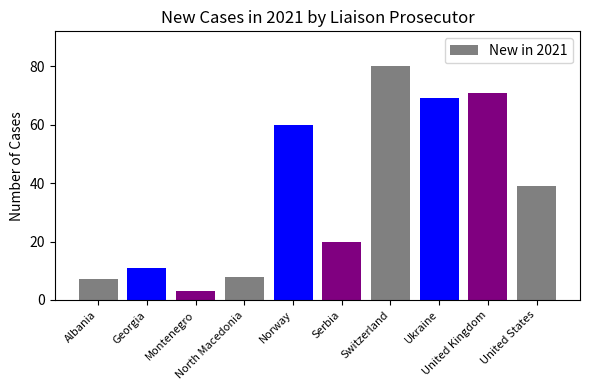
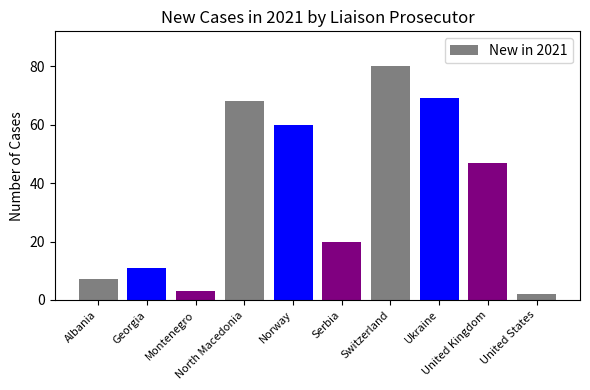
  {
    "Albania": 7,
    "Georgia": 11,
    "Montenegro": 3,
-   "North Macedonia": 8,
+   "North Macedonia": 68,
    "Norway": 60,
    "Serbia": 20,
    "Switzerland": 80,
    "Ukraine": 69,
-   "United Kingdom": 71,
-   "United States": 39
+   "United Kingdom": 47,
+   "United States": 2
  }
